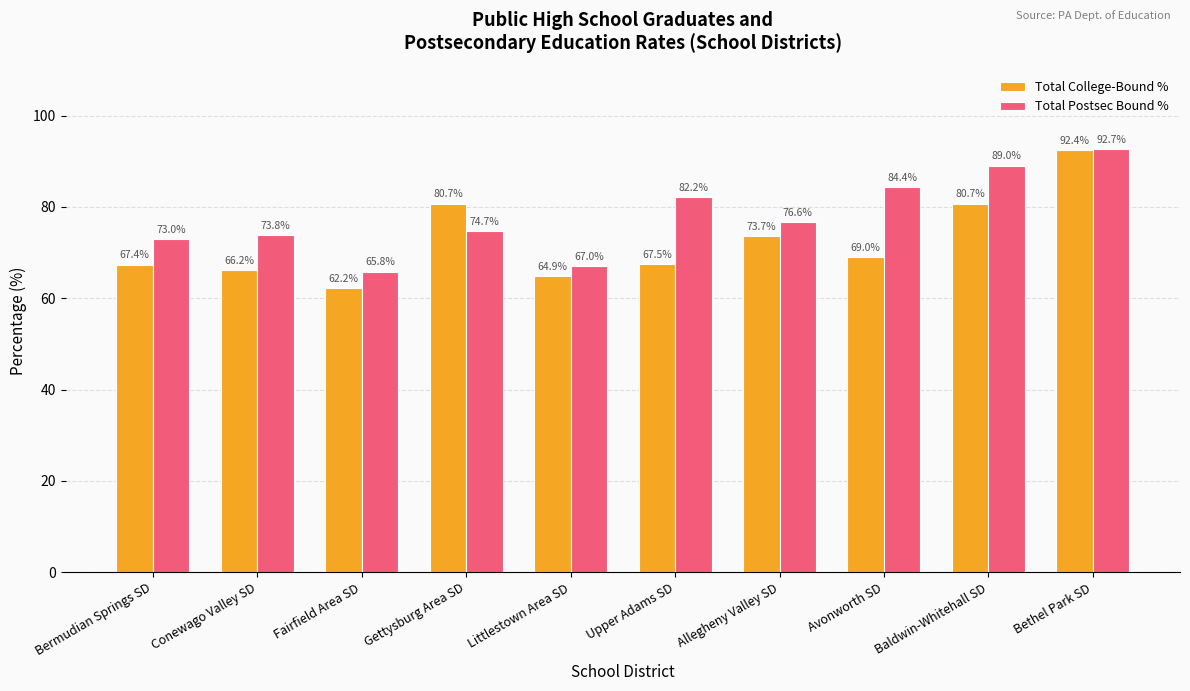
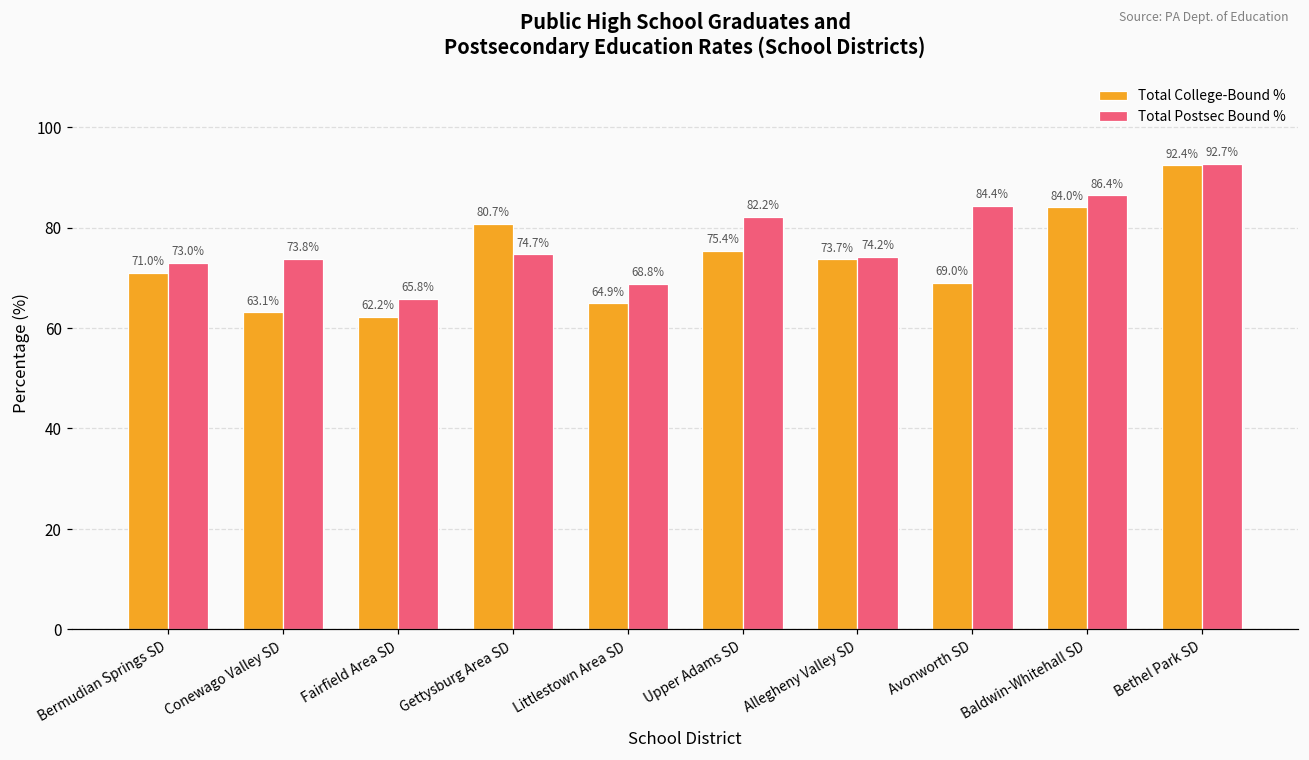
  {
    "Total College-Bound %": {
-     "Bermudian Springs SD": "67.4%",
-     "Conewago Valley SD": "66.2%",
+     "Bermudian Springs SD": "71.0%",
+     "Conewago Valley SD": "63.1%",
      "Fairfield Area SD": "62.2%",
      "Gettysburg Area SD": "80.7%",
      "Littlestown Area SD": "64.9%",
-     "Upper Adams SD": "67.5%",
+     "Upper Adams SD": "75.4%",
      "Allegheny Valley SD": "73.7%",
      "Avonworth SD": "69.0%",
-     "Baldwin-Whitehall SD": "80.7%",
+     "Baldwin-Whitehall SD": "84.0%",
      "Bethel Park SD": "92.4%"
    },
    "Total Postsec Bound %": {
      "Bermudian Springs SD": "73.0%",
      "Conewago Valley SD": "73.8%",
      "Fairfield Area SD": "65.8%",
      "Gettysburg Area SD": "74.7%",
-     "Littlestown Area SD": "67.0%",
+     "Littlestown Area SD": "68.8%",
      "Upper Adams SD": "82.2%",
-     "Allegheny Valley SD": "76.6%",
+     "Allegheny Valley SD": "74.2%",
      "Avonworth SD": "84.4%",
-     "Baldwin-Whitehall SD": "89.0%",
+     "Baldwin-Whitehall SD": "86.4%",
      "Bethel Park SD": "92.7%"
    }
  }
